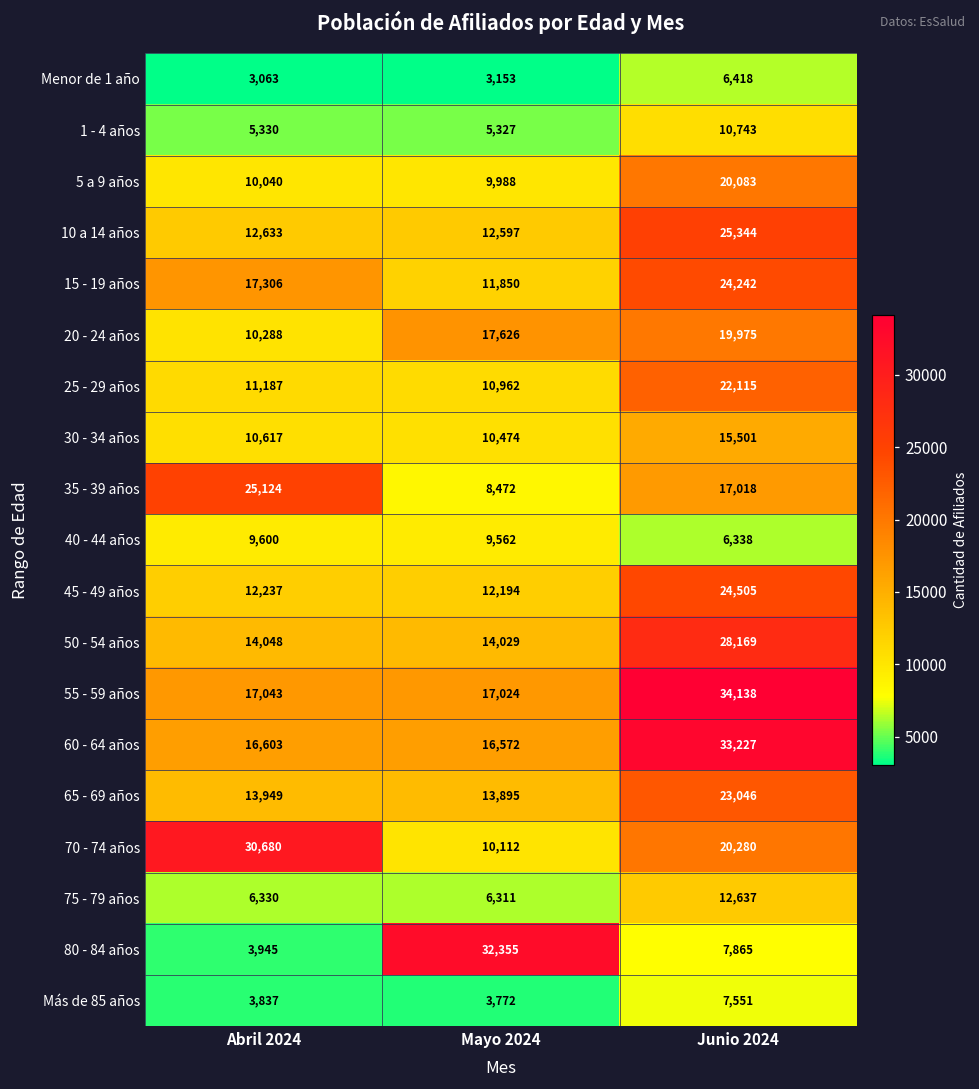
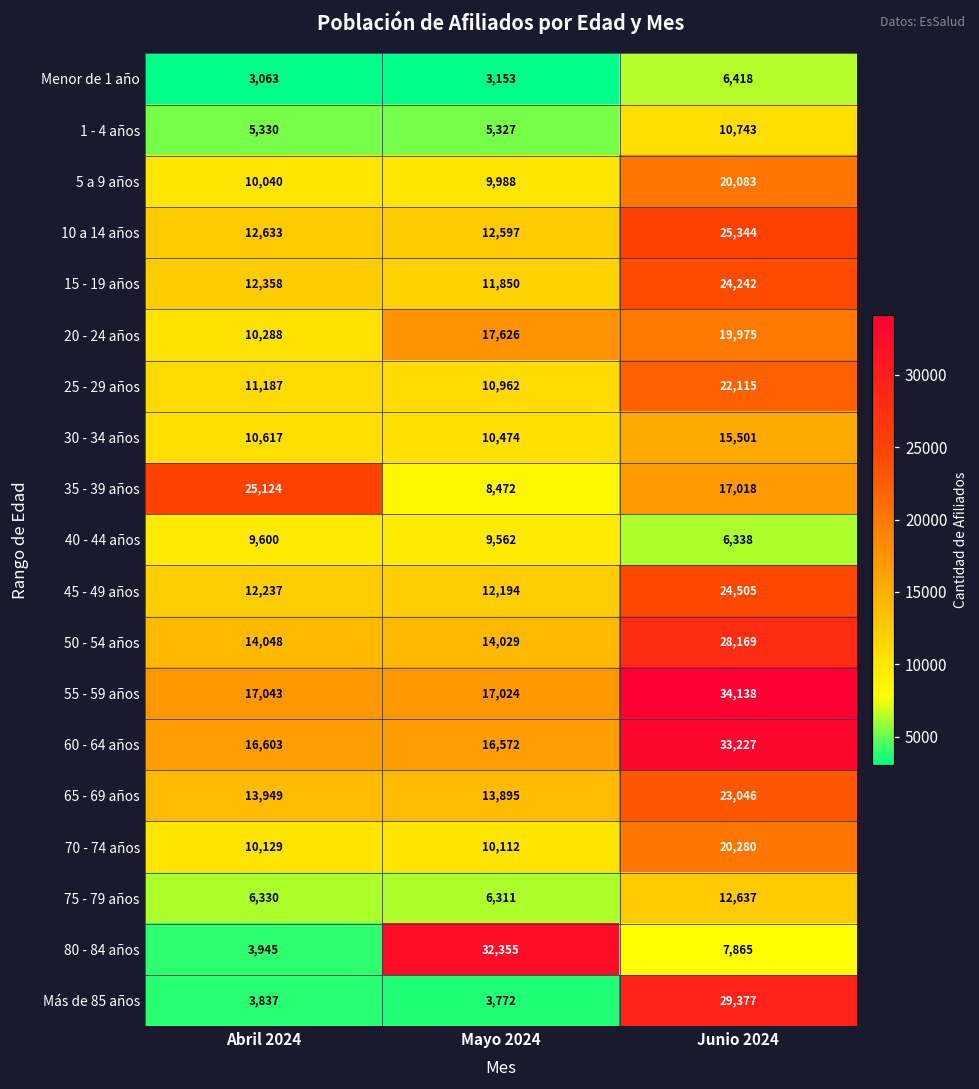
  {
    "Menor de 1 año": {
      "Abril 2024": "3,063",
      "Mayo 2024": "3,153",
      "Junio 2024": "6,418"
    },
    "1 - 4 años": {
      "Abril 2024": "5,330",
      "Mayo 2024": "5,327",
      "Junio 2024": "10,743"
    },
    "5 a 9 años": {
      "Abril 2024": "10,040",
      "Mayo 2024": "9,988",
      "Junio 2024": "20,083"
    },
    "10 a 14 años": {
      "Abril 2024": "12,633",
      "Mayo 2024": "12,597",
      "Junio 2024": "25,344"
    },
    "15 - 19 años": {
-     "Abril 2024": "17,306",
+     "Abril 2024": "12,358",
      "Mayo 2024": "11,850",
      "Junio 2024": "24,242"
    },
    "20 - 24 años": {
      "Abril 2024": "10,288",
      "Mayo 2024": "17,626",
      "Junio 2024": "19,975"
    },
    "25 - 29 años": {
      "Abril 2024": "11,187",
      "Mayo 2024": "10,962",
      "Junio 2024": "22,115"
    },
    "30 - 34 años": {
      "Abril 2024": "10,617",
      "Mayo 2024": "10,474",
      "Junio 2024": "15,501"
    },
    "35 - 39 años": {
      "Abril 2024": "25,124",
      "Mayo 2024": "8,472",
      "Junio 2024": "17,018"
    },
    "40 - 44 años": {
      "Abril 2024": "9,600",
      "Mayo 2024": "9,562",
      "Junio 2024": "6,338"
    },
    "45 - 49 años": {
      "Abril 2024": "12,237",
      "Mayo 2024": "12,194",
      "Junio 2024": "24,505"
    },
    "50 - 54 años": {
      "Abril 2024": "14,048",
      "Mayo 2024": "14,029",
      "Junio 2024": "28,169"
    },
    "55 - 59 años": {
      "Abril 2024": "17,043",
      "Mayo 2024": "17,024",
      "Junio 2024": "34,138"
    },
    "60 - 64 años": {
      "Abril 2024": "16,603",
      "Mayo 2024": "16,572",
      "Junio 2024": "33,227"
    },
    "65 - 69 años": {
      "Abril 2024": "13,949",
      "Mayo 2024": "13,895",
      "Junio 2024": "23,046"
    },
    "70 - 74 años": {
-     "Abril 2024": "30,680",
+     "Abril 2024": "10,129",
      "Mayo 2024": "10,112",
      "Junio 2024": "20,280"
    },
    "75 - 79 años": {
      "Abril 2024": "6,330",
      "Mayo 2024": "6,311",
      "Junio 2024": "12,637"
    },
    "80 - 84 años": {
      "Abril 2024": "3,945",
      "Mayo 2024": "32,355",
      "Junio 2024": "7,865"
    },
    "Más de 85 años": {
      "Abril 2024": "3,837",
      "Mayo 2024": "3,772",
-     "Junio 2024": "7,551"
+     "Junio 2024": "29,377"
    }
  }
